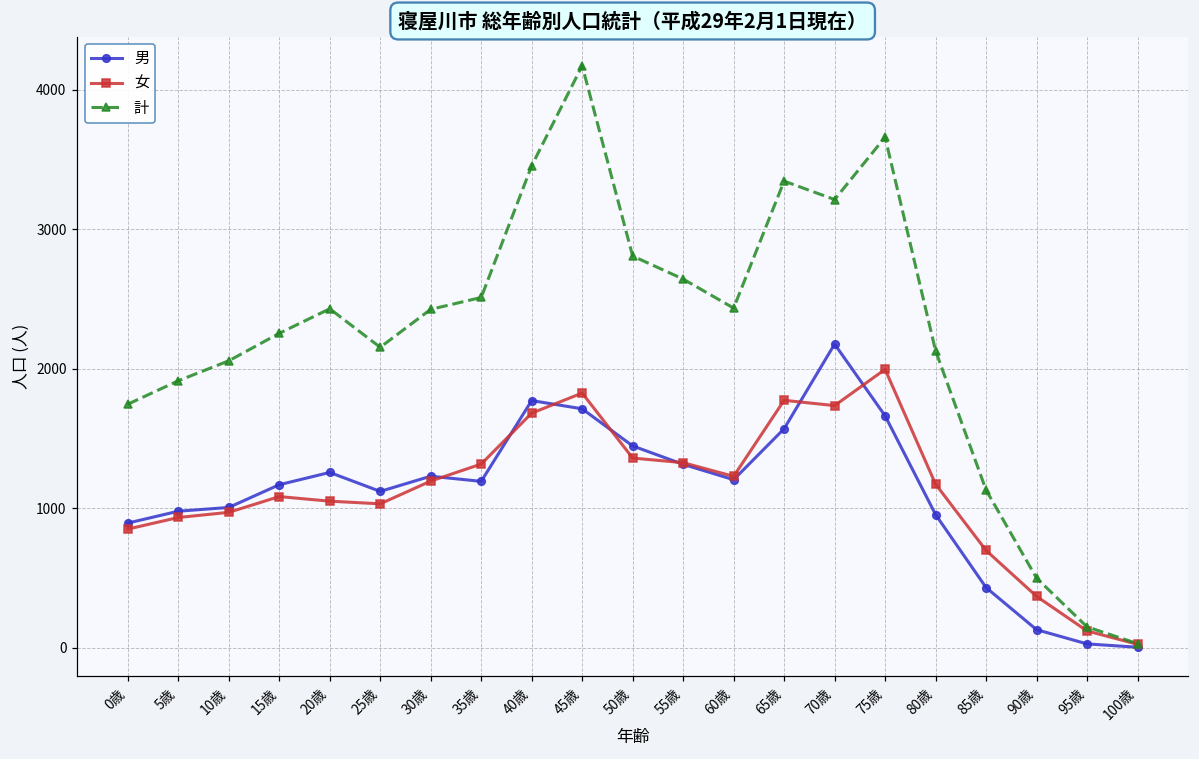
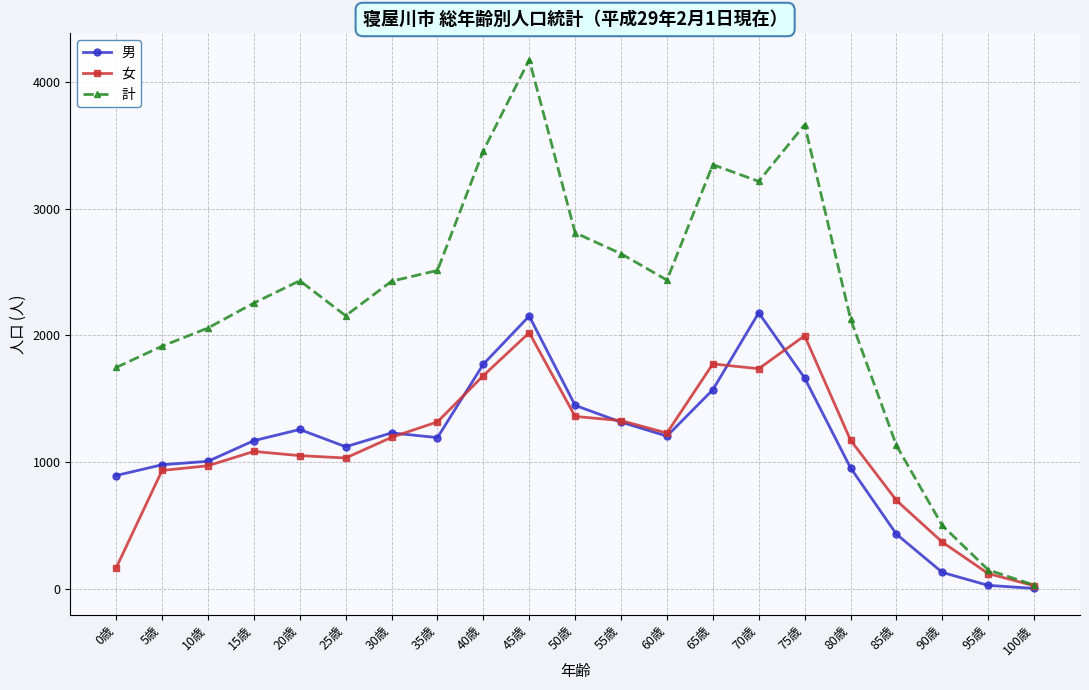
  {
    "男": {
      "0歳": 900,
      "5歳": 980,
      "10歳": 1010,
      "15歳": 1170,
      "20歳": 1260,
      "25歳": 1120,
      "30歳": 1230,
      "35歳": 1190,
      "40歳": 1770,
-     "45歳": 1710,
+     "45歳": 2150,
      "50歳": 1450,
      "60歳": 1210,
      "65歳": 1570,
      "70歳": 2180,
      "75歳": 1660,
      "80歳": 960,
      "85歳": 430,
      "90歳": 130,
      "95歳": 30,
      "100歳": 10
    },
    "女": {
-     "0歳": 850,
+     "0歳": 170,
      "5歳": 940,
      "10歳": 970,
      "15歳": 1090,
      "20歳": 1050,
      "25歳": 1030,
      "30歳": 1200,
      "35歳": 1320,
      "40歳": 1680,
-     "45歳": 1830,
+     "45歳": 2020,
      "50歳": 1360,
      "60歳": 1230,
      "65歳": 1780,
      "70歳": 1740,
      "75歳": 2000,
      "80歳": 1170,
      "85歳": 700,
      "90歳": 370,
      "95歳": 120
    },
    "計": {
      "0歳": 1750,
      "5歳": 1920,
      "10歳": 2060,
      "15歳": 2260,
      "20歳": 2430,
      "25歳": 2160,
      "30歳": 2430,
      "35歳": 2510,
      "40歳": 3460,
      "45歳": 4170,
      "50歳": 2810,
      "55歳": 2640,
      "60歳": 2440,
      "65歳": 3350,
      "70歳": 3210,
      "75歳": 3660,
      "80歳": 2130,
      "85歳": 1130,
      "90歳": 500,
      "95歳": 150
    }
  }
